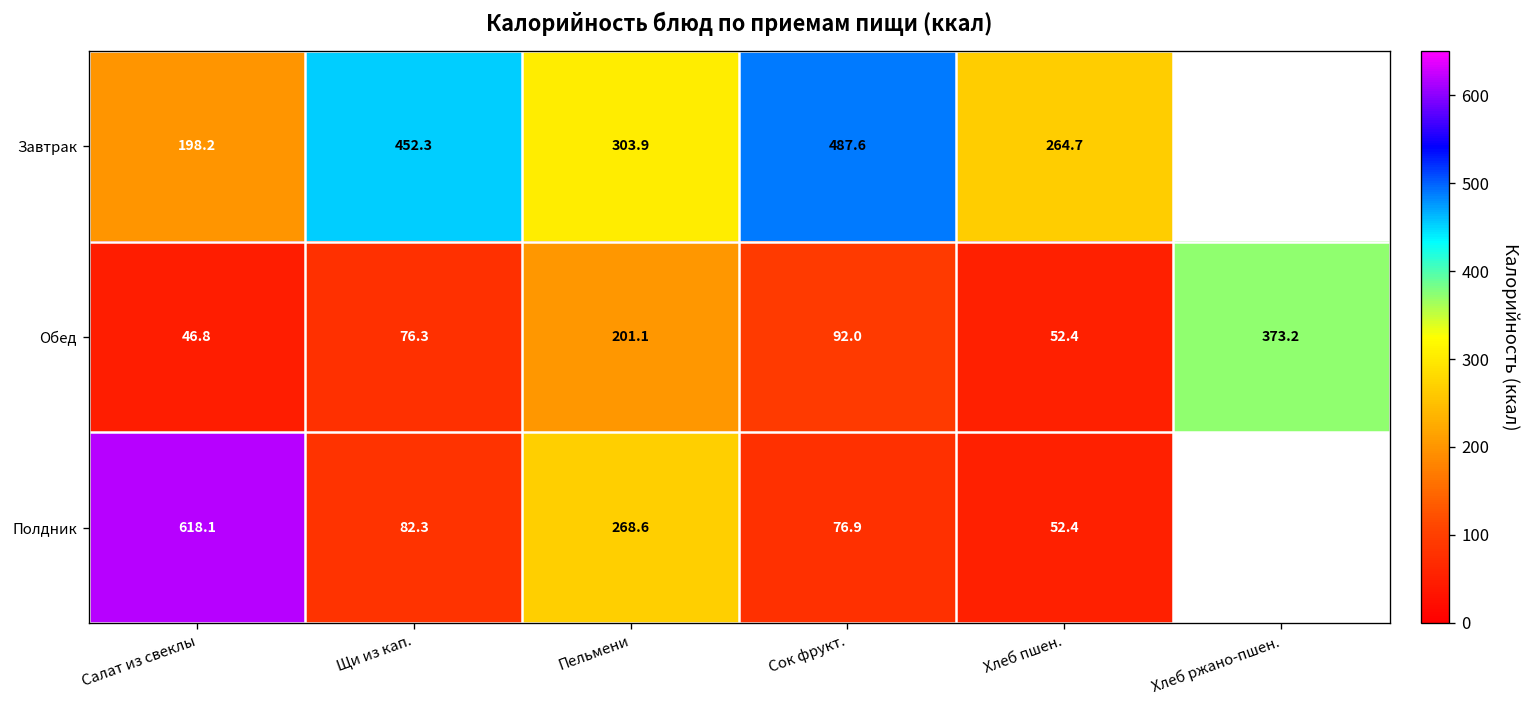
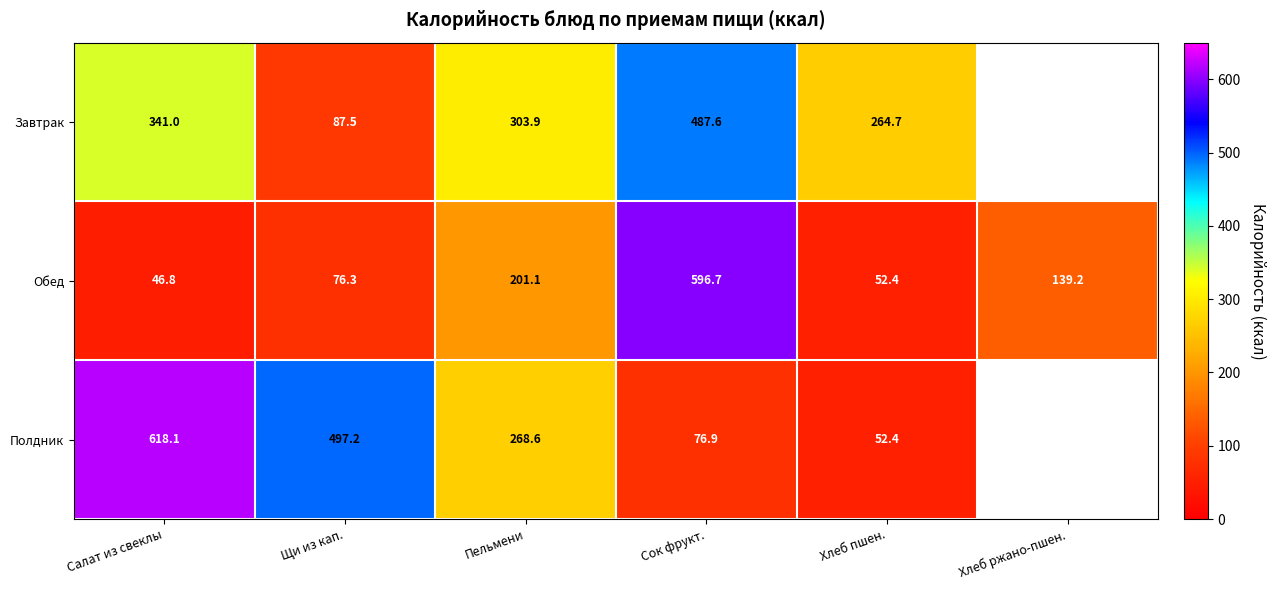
  {
    "Завтрак": {
-     "Салат из свеклы": 198.2,
-     "Щи из кап.": 452.3,
+     "Салат из свеклы": 341.0,
+     "Щи из кап.": 87.5,
      "Пельмени": 303.9,
      "Сок фрукт.": 487.6,
      "Хлеб пшен.": 264.7
    },
    "Обед": {
      "Салат из свеклы": 46.8,
      "Щи из кап.": 76.3,
      "Пельмени": 201.1,
-     "Сок фрукт.": 92.0,
+     "Сок фрукт.": 596.7,
      "Хлеб пшен.": 52.4,
-     "Хлеб ржано-пшен.": 373.2
+     "Хлеб ржано-пшен.": 139.2
    },
    "Полдник": {
      "Салат из свеклы": 618.1,
-     "Щи из кап.": 82.3,
+     "Щи из кап.": 497.2,
      "Пельмени": 268.6,
      "Сок фрукт.": 76.9,
      "Хлеб пшен.": 52.4
    }
  }
